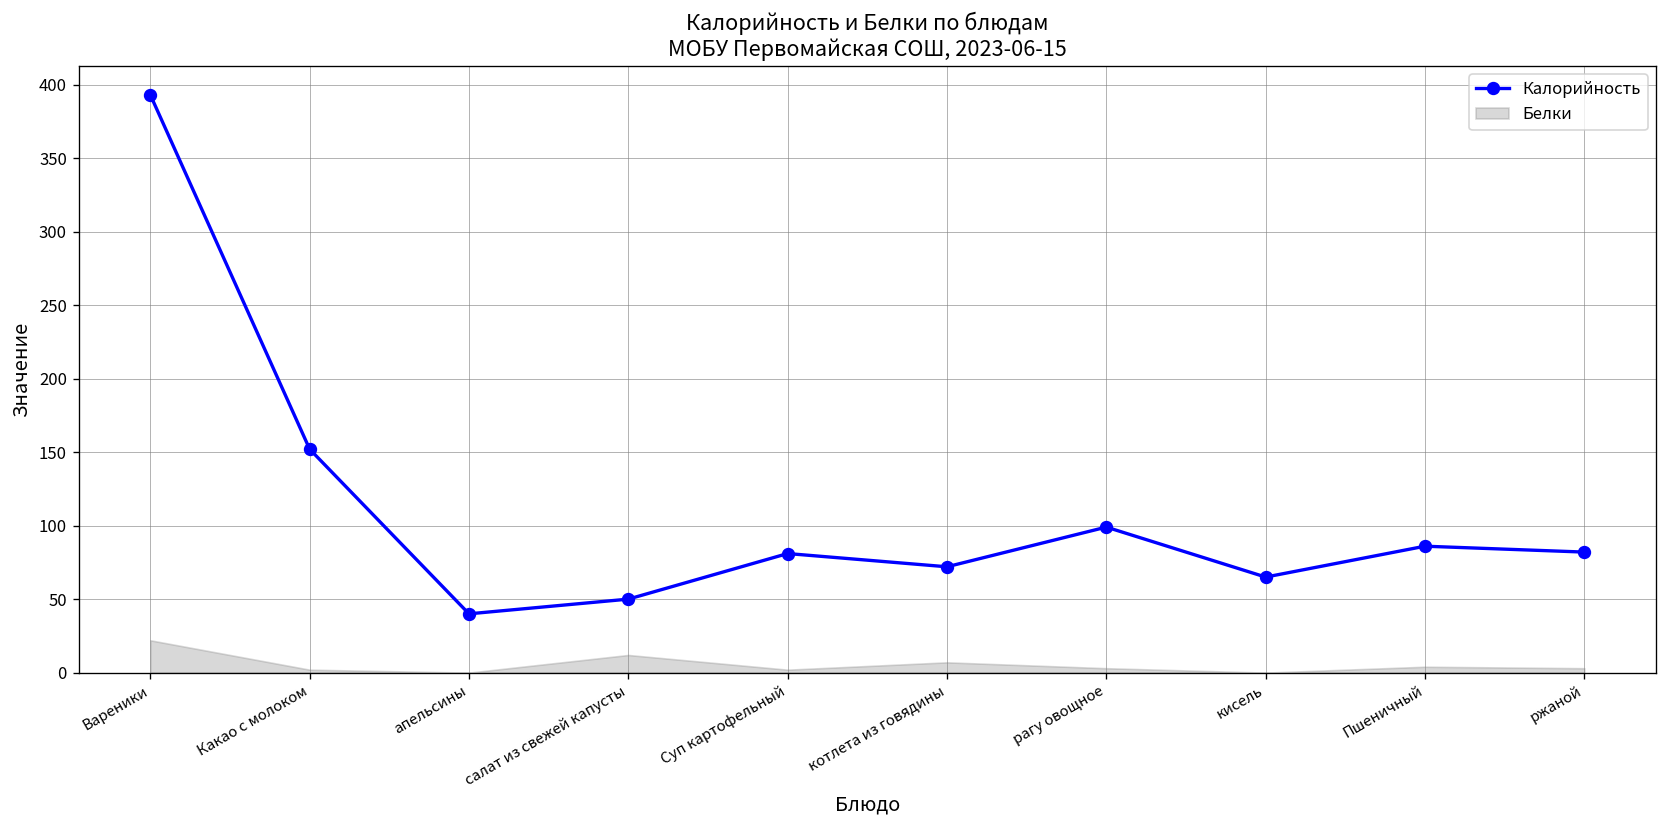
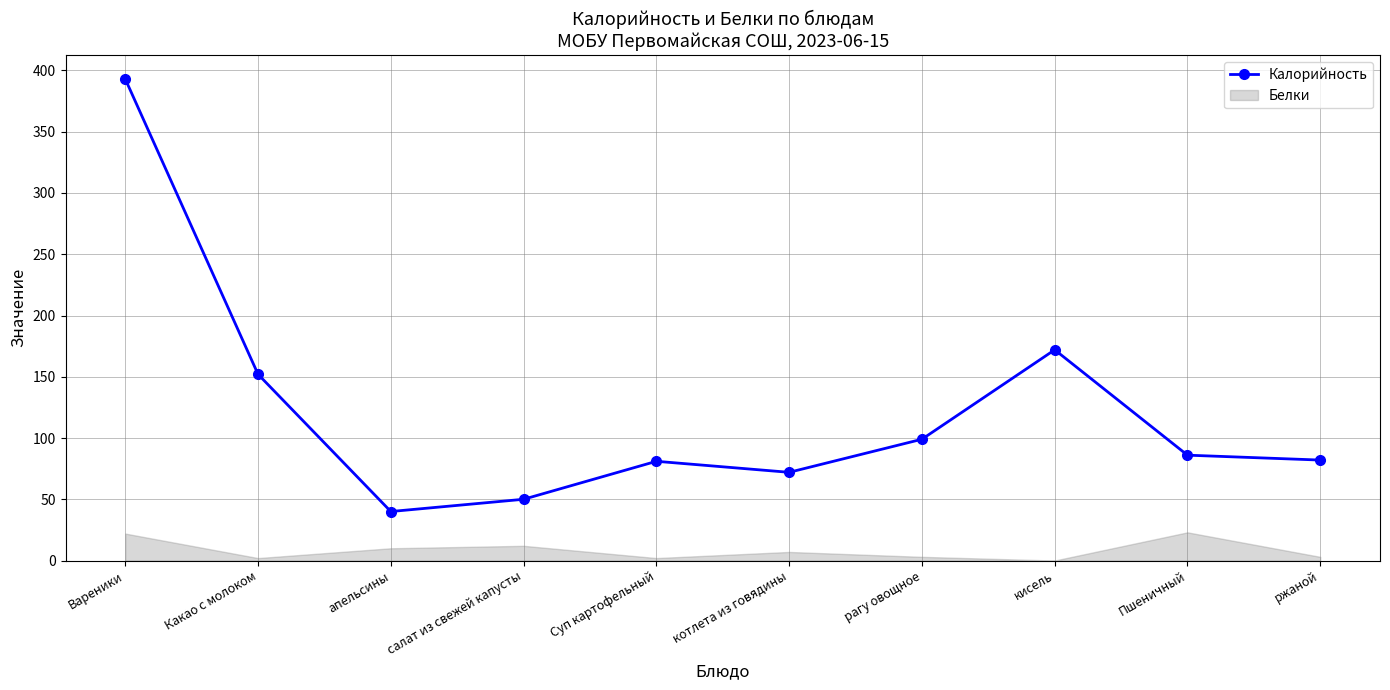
  {
    "Калорийность": {
      "Вареники": 393,
      "Какао с молоком": 152,
      "апельсины": 40,
      "салат из свежей капусты": 50,
      "Суп картофельный": 81,
      "котлета из говядины": 72,
      "рагу овощное": 99,
-     "кисель": 65,
+     "кисель": 172,
      "Пшеничный": 86,
      "ржаной": 82
    },
    "Белки": {
      "Вареники": 22,
-     "апельсины": 0,
+     "апельсины": 10,
      "салат из свежей капусты": 12,
      "котлета из говядины": 7,
      "рагу овощное": 3,
      "кисель": 0,
-     "Пшеничный": 4,
+     "Пшеничный": 23,
      "ржаной": 3
    }
  }
